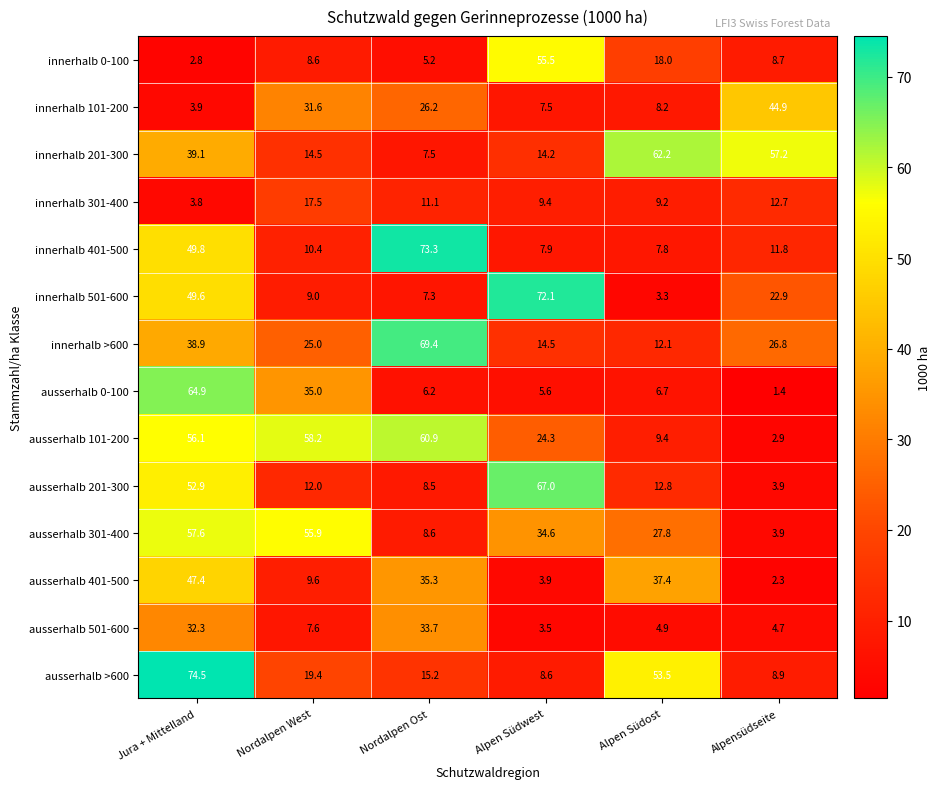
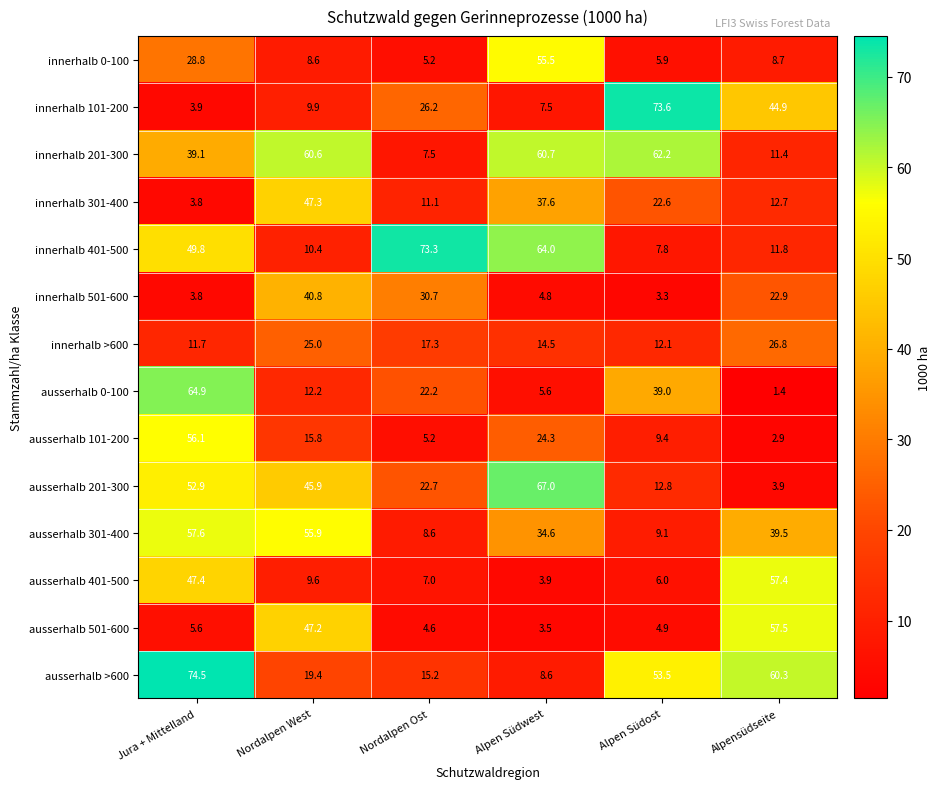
  {
    "innerhalb 0-100": {
-     "Jura + Mittelland": 2.8,
+     "Jura + Mittelland": 28.8,
      "Nordalpen West": 8.6,
      "Nordalpen Ost": 5.2,
      "Alpen Südwest": 55.5,
-     "Alpen Südost": 18.0,
+     "Alpen Südost": 5.9,
      "Alpensüdseite": 8.7
    },
    "innerhalb 101-200": {
      "Jura + Mittelland": 3.9,
-     "Nordalpen West": 31.6,
+     "Nordalpen West": 9.9,
      "Nordalpen Ost": 26.2,
      "Alpen Südwest": 7.5,
-     "Alpen Südost": 8.2,
+     "Alpen Südost": 73.6,
      "Alpensüdseite": 44.9
    },
    "innerhalb 201-300": {
      "Jura + Mittelland": 39.1,
-     "Nordalpen West": 14.5,
+     "Nordalpen West": 60.6,
      "Nordalpen Ost": 7.5,
-     "Alpen Südwest": 14.2,
+     "Alpen Südwest": 60.7,
      "Alpen Südost": 62.2,
-     "Alpensüdseite": 57.2
+     "Alpensüdseite": 11.4
    },
    "innerhalb 301-400": {
      "Jura + Mittelland": 3.8,
-     "Nordalpen West": 17.5,
+     "Nordalpen West": 47.3,
      "Nordalpen Ost": 11.1,
-     "Alpen Südwest": 9.4,
-     "Alpen Südost": 9.2,
+     "Alpen Südwest": 37.6,
+     "Alpen Südost": 22.6,
      "Alpensüdseite": 12.7
    },
    "innerhalb 401-500": {
      "Jura + Mittelland": 49.8,
      "Nordalpen West": 10.4,
      "Nordalpen Ost": 73.3,
-     "Alpen Südwest": 7.9,
+     "Alpen Südwest": 64.0,
      "Alpen Südost": 7.8,
      "Alpensüdseite": 11.8
    },
    "innerhalb 501-600": {
-     "Jura + Mittelland": 49.6,
-     "Nordalpen West": 9.0,
-     "Nordalpen Ost": 7.3,
-     "Alpen Südwest": 72.1,
+     "Jura + Mittelland": 3.8,
+     "Nordalpen West": 40.8,
+     "Nordalpen Ost": 30.7,
+     "Alpen Südwest": 4.8,
      "Alpen Südost": 3.3,
      "Alpensüdseite": 22.9
    },
    "innerhalb >600": {
-     "Jura + Mittelland": 38.9,
+     "Jura + Mittelland": 11.7,
      "Nordalpen West": 25.0,
-     "Nordalpen Ost": 69.4,
+     "Nordalpen Ost": 17.3,
      "Alpen Südwest": 14.5,
      "Alpen Südost": 12.1,
      "Alpensüdseite": 26.8
    },
    "ausserhalb 0-100": {
      "Jura + Mittelland": 64.9,
-     "Nordalpen West": 35.0,
-     "Nordalpen Ost": 6.2,
+     "Nordalpen West": 12.2,
+     "Nordalpen Ost": 22.2,
      "Alpen Südwest": 5.6,
-     "Alpen Südost": 6.7,
+     "Alpen Südost": 39.0,
      "Alpensüdseite": 1.4
    },
    "ausserhalb 101-200": {
      "Jura + Mittelland": 56.1,
-     "Nordalpen West": 58.2,
-     "Nordalpen Ost": 60.9,
+     "Nordalpen West": 15.8,
+     "Nordalpen Ost": 5.2,
      "Alpen Südwest": 24.3,
      "Alpen Südost": 9.4,
      "Alpensüdseite": 2.9
    },
    "ausserhalb 201-300": {
      "Jura + Mittelland": 52.9,
-     "Nordalpen West": 12.0,
-     "Nordalpen Ost": 8.5,
+     "Nordalpen West": 45.9,
+     "Nordalpen Ost": 22.7,
      "Alpen Südwest": 67.0,
      "Alpen Südost": 12.8,
      "Alpensüdseite": 3.9
    },
    "ausserhalb 301-400": {
      "Jura + Mittelland": 57.6,
      "Nordalpen West": 55.9,
      "Nordalpen Ost": 8.6,
      "Alpen Südwest": 34.6,
-     "Alpen Südost": 27.8,
-     "Alpensüdseite": 3.9
+     "Alpen Südost": 9.1,
+     "Alpensüdseite": 39.5
    },
    "ausserhalb 401-500": {
      "Jura + Mittelland": 47.4,
      "Nordalpen West": 9.6,
-     "Nordalpen Ost": 35.3,
+     "Nordalpen Ost": 7.0,
      "Alpen Südwest": 3.9,
-     "Alpen Südost": 37.4,
-     "Alpensüdseite": 2.3
+     "Alpen Südost": 6.0,
+     "Alpensüdseite": 57.4
    },
    "ausserhalb 501-600": {
-     "Jura + Mittelland": 32.3,
-     "Nordalpen West": 7.6,
-     "Nordalpen Ost": 33.7,
+     "Jura + Mittelland": 5.6,
+     "Nordalpen West": 47.2,
+     "Nordalpen Ost": 4.6,
      "Alpen Südwest": 3.5,
      "Alpen Südost": 4.9,
-     "Alpensüdseite": 4.7
+     "Alpensüdseite": 57.5
    },
    "ausserhalb >600": {
      "Jura + Mittelland": 74.5,
      "Nordalpen West": 19.4,
      "Nordalpen Ost": 15.2,
      "Alpen Südwest": 8.6,
      "Alpen Südost": 53.5,
-     "Alpensüdseite": 8.9
+     "Alpensüdseite": 60.3
    }
  }
